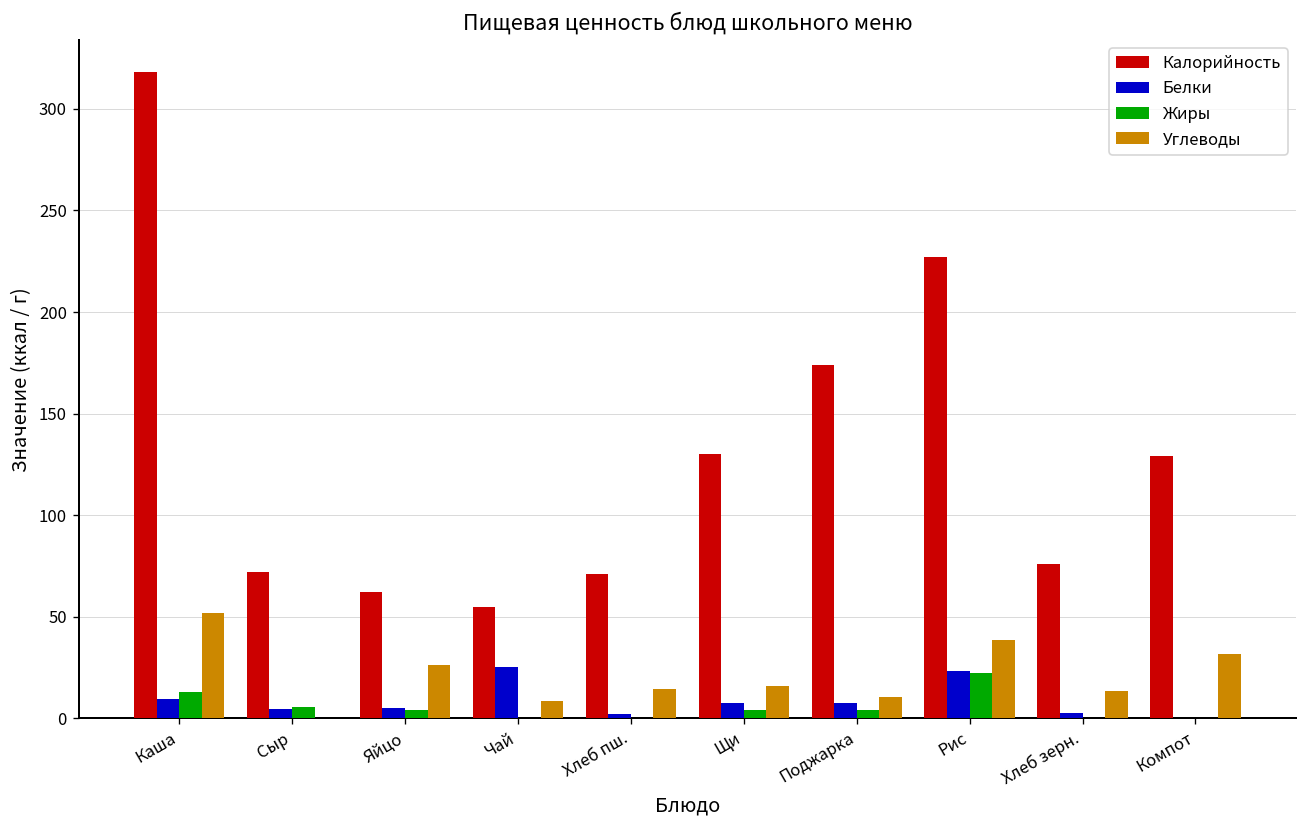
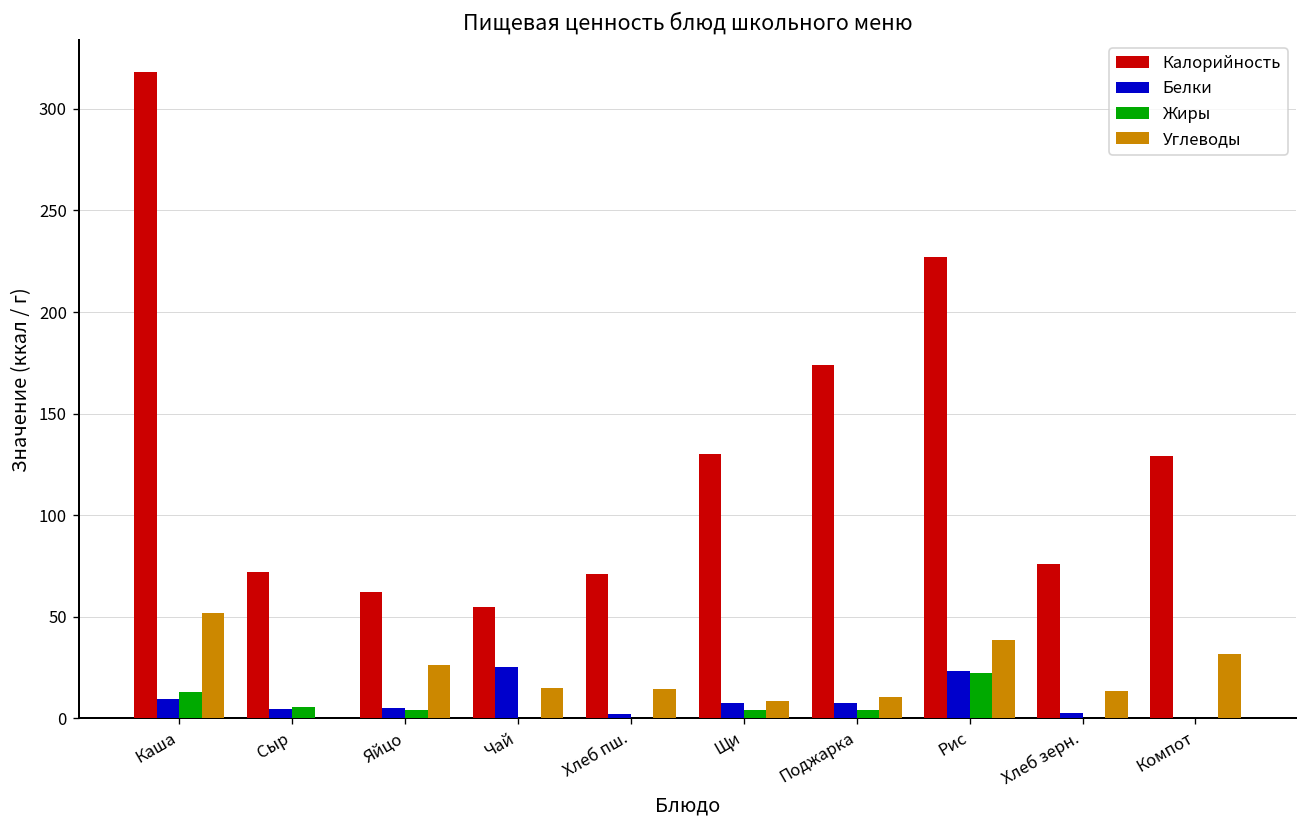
  {
    "Калорийность": {
      "Каша": 318,
      "Сыр": 72,
      "Яйцо": 62,
      "Чай": 55,
      "Хлеб пш.": 71,
      "Щи": 130,
      "Поджарка": 174,
      "Рис": 227,
      "Хлеб зерн.": 76,
      "Компот": 129
    },
    "Белки": {
      "Каша": 10,
      "Сыр": 5,
      "Яйцо": 5,
      "Чай": 25,
      "Хлеб пш.": 2,
      "Щи": 7,
      "Поджарка": 8,
      "Рис": 23,
      "Хлеб зерн.": 3
    },
    "Жиры": {
      "Каша": 13,
      "Сыр": 6,
      "Яйцо": 4,
      "Чай": 0,
      "Щи": 4,
      "Поджарка": 4,
      "Рис": 23,
      "Компот": 0
    },
    "Углеводы": {
      "Каша": 52,
      "Сыр": 0,
      "Яйцо": 26,
-     "Чай": 9,
+     "Чай": 15,
      "Хлеб пш.": 15,
-     "Щи": 16,
+     "Щи": 9,
      "Поджарка": 11,
      "Рис": 39,
      "Хлеб зерн.": 14,
      "Компот": 32
    }
  }
